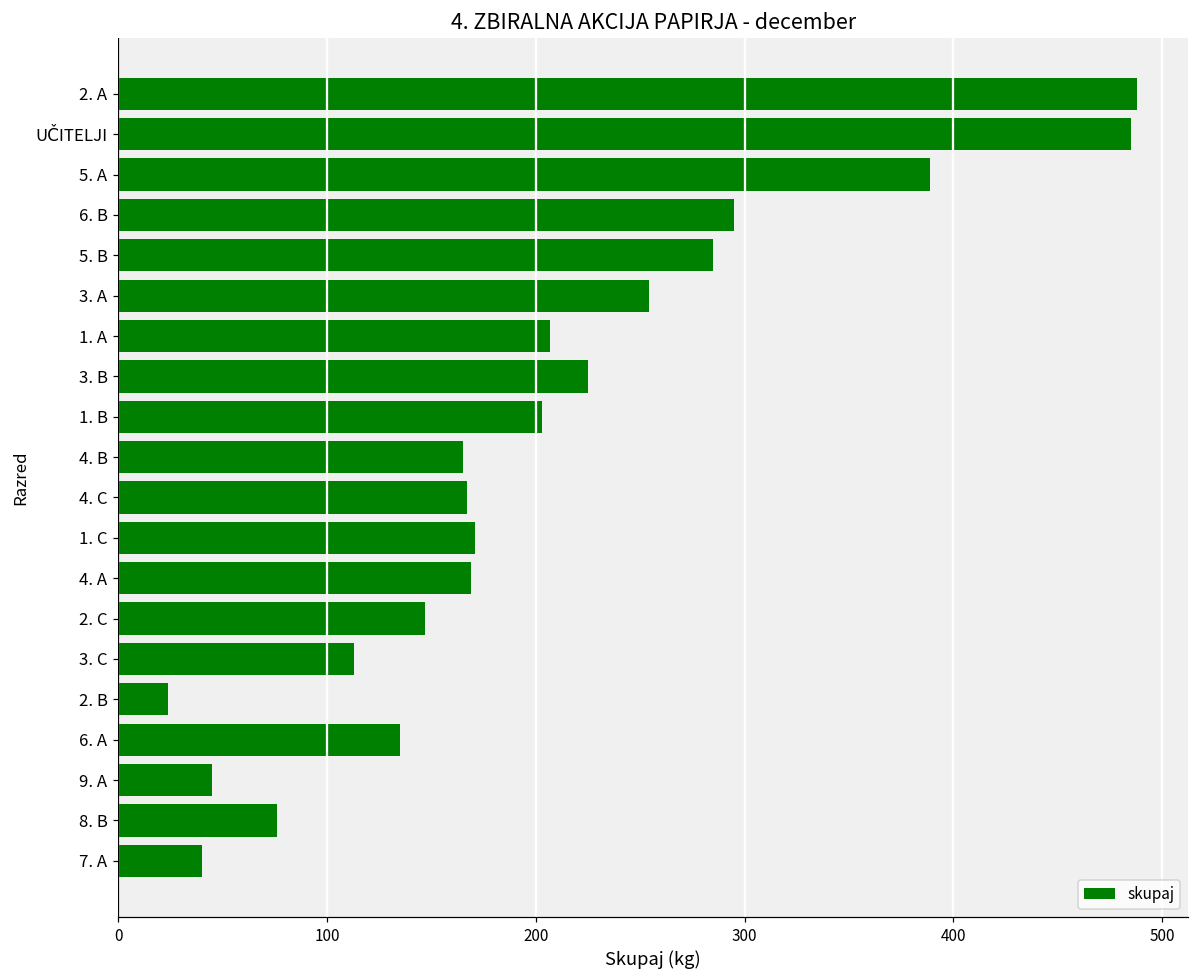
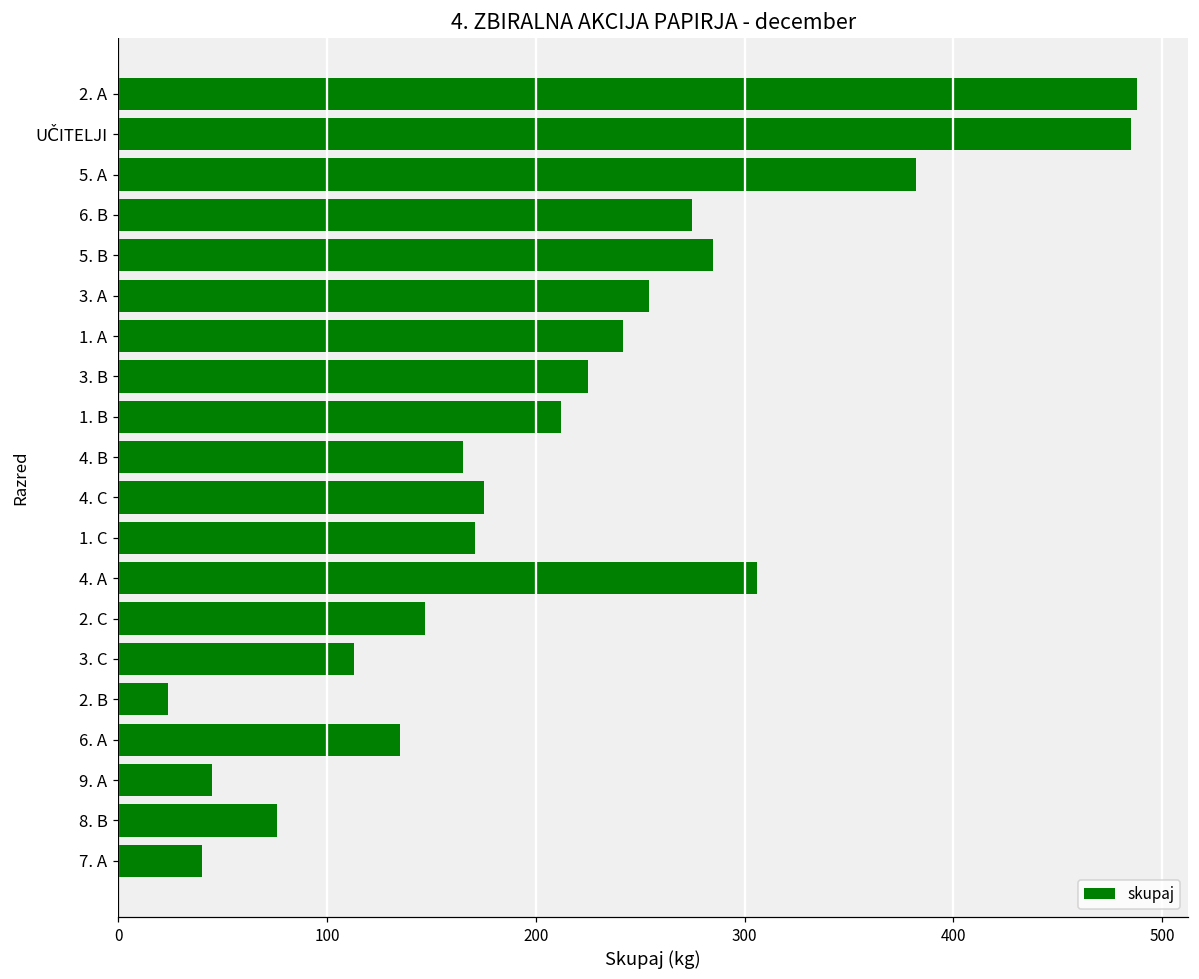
  {
    "2. A": 488,
    "UČITELJI": 485,
-   "5. A": 389,
-   "6. B": 295,
+   "5. A": 382,
+   "6. B": 275,
    "5. B": 285,
    "3. A": 254,
-   "1. A": 207,
+   "1. A": 242,
    "3. B": 225,
-   "1. B": 203,
+   "1. B": 212,
    "4. B": 165,
-   "4. C": 167,
+   "4. C": 175,
    "1. C": 171,
-   "4. A": 169,
+   "4. A": 306,
    "2. C": 147,
    "3. C": 113,
    "2. B": 24,
    "6. A": 135,
    "9. A": 45,
    "8. B": 76,
    "7. A": 40
  }
